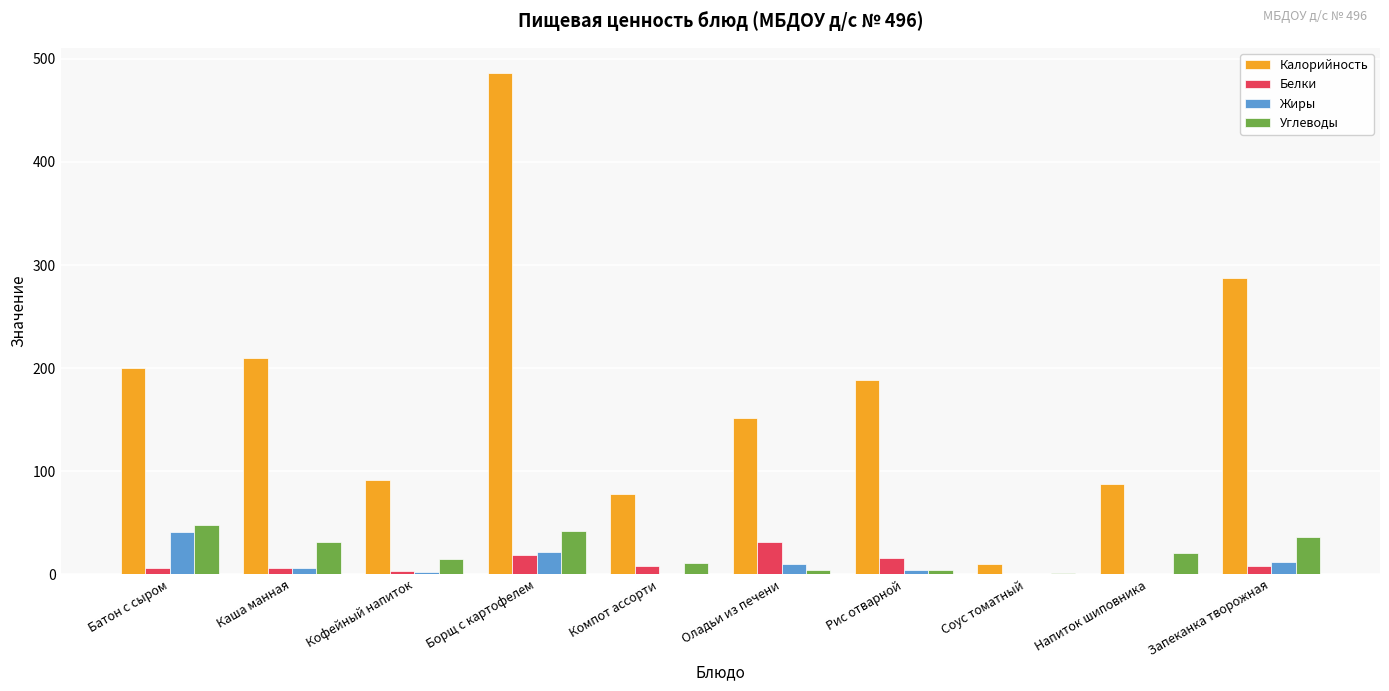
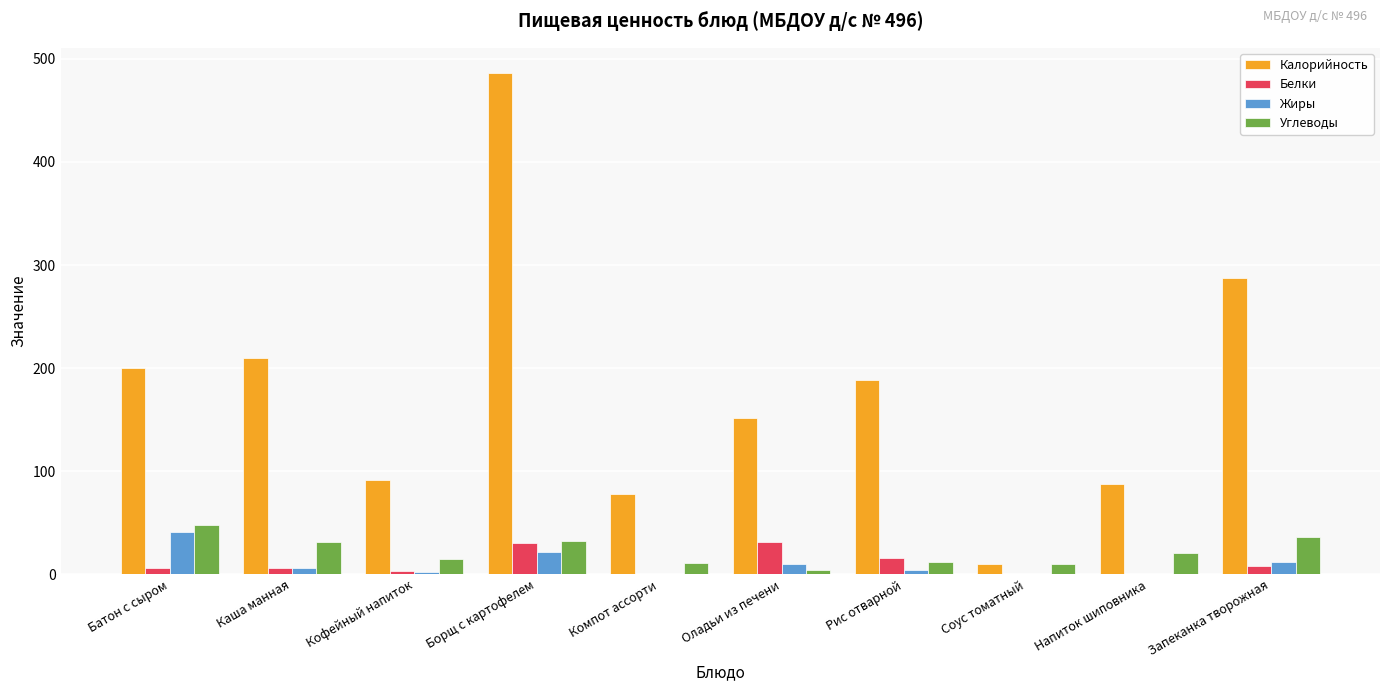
  {
    "Калорийность": {
      "Батон с сыром": 200,
      "Каша манная": 210,
      "Кофейный напиток": 92,
      "Борщ с картофелем": 486,
      "Компот ассорти": 78,
      "Оладьи из печени": 152,
      "Рис отварной": 189,
      "Соус томатный": 10,
      "Напиток шиповника": 88,
      "Запеканка творожная": 287
    },
    "Белки": {
      "Батон с сыром": 6,
      "Каша манная": 6,
      "Кофейный напиток": 3,
-     "Борщ с картофелем": 19,
-     "Компот ассорти": 8,
+     "Борщ с картофелем": 30,
+     "Компот ассорти": 0,
      "Оладьи из печени": 31,
      "Рис отварной": 15,
      "Запеканка творожная": 8
    },
    "Жиры": {
      "Батон с сыром": 41,
      "Каша манная": 7,
      "Борщ с картофелем": 22,
      "Оладьи из печени": 10,
      "Рис отварной": 4,
      "Запеканка творожная": 12
    },
    "Углеводы": {
      "Батон с сыром": 48,
      "Каша манная": 31,
      "Кофейный напиток": 14,
-     "Борщ с картофелем": 42,
+     "Борщ с картофелем": 32,
      "Компот ассорти": 11,
      "Оладьи из печени": 4,
-     "Рис отварной": 4,
-     "Соус томатный": 1,
+     "Рис отварной": 12,
+     "Соус томатный": 10,
      "Напиток шиповника": 21,
      "Запеканка творожная": 36
    }
  }
